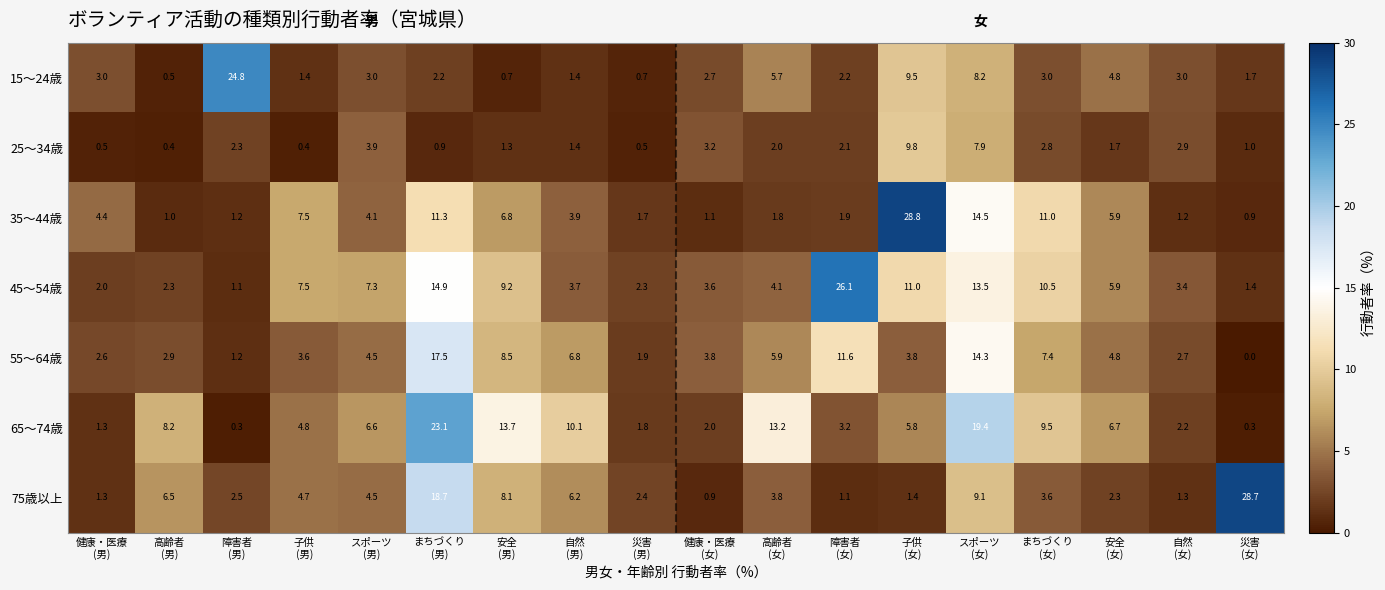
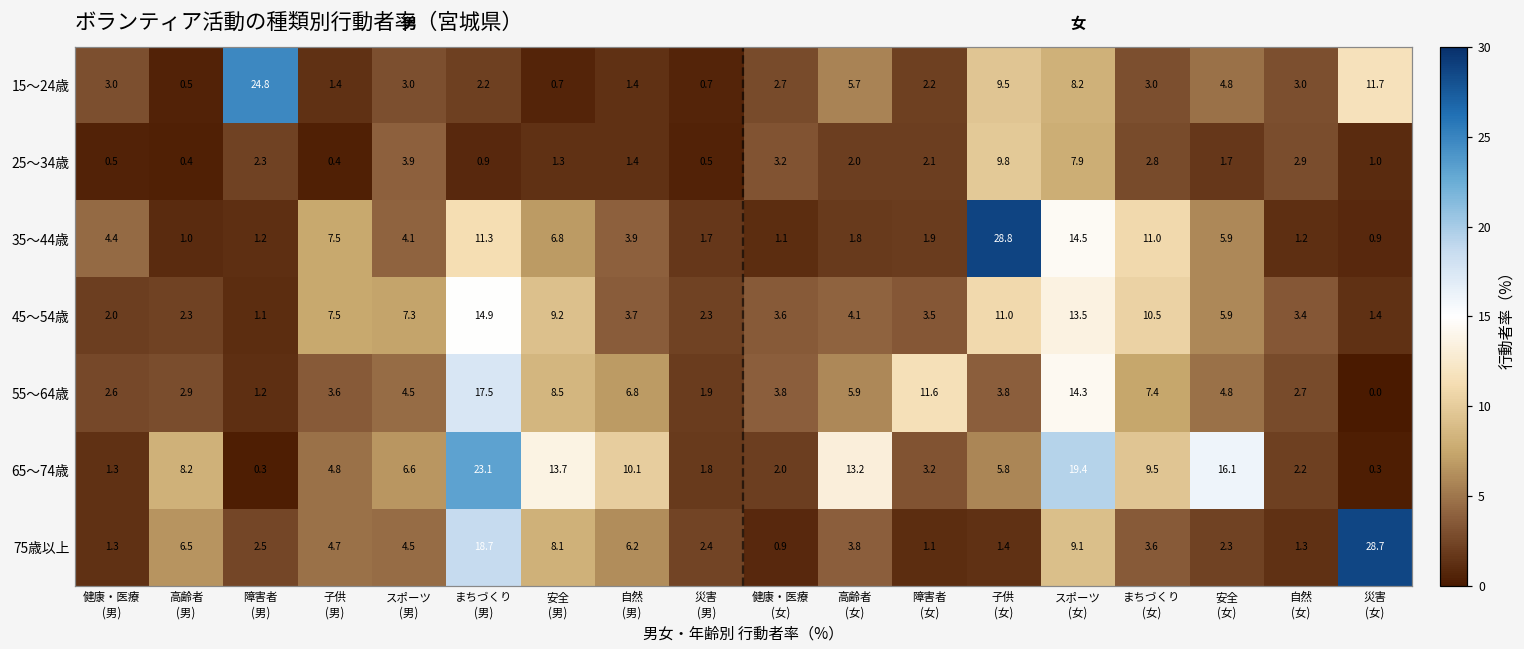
  {
    "15～24歳": {
      "健康・医療 (男)": 3.0,
      "高齢者 (男)": 0.5,
      "障害者 (男)": 24.8,
      "子供 (男)": 1.4,
      "スポーツ (男)": 3.0,
      "まちづくり (男)": 2.2,
      "安全 (男)": 0.7,
      "自然 (男)": 1.4,
      "災害 (男)": 0.7,
      "健康・医療 (女)": 2.7,
      "高齢者 (女)": 5.7,
      "障害者 (女)": 2.2,
      "子供 (女)": 9.5,
      "スポーツ (女)": 8.2,
      "まちづくり (女)": 3.0,
      "安全 (女)": 4.8,
      "自然 (女)": 3.0,
-     "災害 (女)": 1.7
+     "災害 (女)": 11.7
    },
    "25～34歳": {
      "健康・医療 (男)": 0.5,
      "高齢者 (男)": 0.4,
      "障害者 (男)": 2.3,
      "子供 (男)": 0.4,
      "スポーツ (男)": 3.9,
      "まちづくり (男)": 0.9,
      "安全 (男)": 1.3,
      "自然 (男)": 1.4,
      "災害 (男)": 0.5,
      "健康・医療 (女)": 3.2,
      "高齢者 (女)": 2.0,
      "障害者 (女)": 2.1,
      "子供 (女)": 9.8,
      "スポーツ (女)": 7.9,
      "まちづくり (女)": 2.8,
      "安全 (女)": 1.7,
      "自然 (女)": 2.9,
      "災害 (女)": 1.0
    },
    "35～44歳": {
      "健康・医療 (男)": 4.4,
      "高齢者 (男)": 1.0,
      "障害者 (男)": 1.2,
      "子供 (男)": 7.5,
      "スポーツ (男)": 4.1,
      "まちづくり (男)": 11.3,
      "安全 (男)": 6.8,
      "自然 (男)": 3.9,
      "災害 (男)": 1.7,
      "健康・医療 (女)": 1.1,
      "高齢者 (女)": 1.8,
      "障害者 (女)": 1.9,
      "子供 (女)": 28.8,
      "スポーツ (女)": 14.5,
      "まちづくり (女)": 11.0,
      "安全 (女)": 5.9,
      "自然 (女)": 1.2,
      "災害 (女)": 0.9
    },
    "45～54歳": {
      "健康・医療 (男)": 2.0,
      "高齢者 (男)": 2.3,
      "障害者 (男)": 1.1,
      "子供 (男)": 7.5,
      "スポーツ (男)": 7.3,
      "まちづくり (男)": 14.9,
      "安全 (男)": 9.2,
      "自然 (男)": 3.7,
      "災害 (男)": 2.3,
      "健康・医療 (女)": 3.6,
      "高齢者 (女)": 4.1,
-     "障害者 (女)": 26.1,
+     "障害者 (女)": 3.5,
      "子供 (女)": 11.0,
      "スポーツ (女)": 13.5,
      "まちづくり (女)": 10.5,
      "安全 (女)": 5.9,
      "自然 (女)": 3.4,
      "災害 (女)": 1.4
    },
    "55～64歳": {
      "健康・医療 (男)": 2.6,
      "高齢者 (男)": 2.9,
      "障害者 (男)": 1.2,
      "子供 (男)": 3.6,
      "スポーツ (男)": 4.5,
      "まちづくり (男)": 17.5,
      "安全 (男)": 8.5,
      "自然 (男)": 6.8,
      "災害 (男)": 1.9,
      "健康・医療 (女)": 3.8,
      "高齢者 (女)": 5.9,
      "障害者 (女)": 11.6,
      "子供 (女)": 3.8,
      "スポーツ (女)": 14.3,
      "まちづくり (女)": 7.4,
      "安全 (女)": 4.8,
      "自然 (女)": 2.7,
      "災害 (女)": 0.0
    },
    "65～74歳": {
      "健康・医療 (男)": 1.3,
      "高齢者 (男)": 8.2,
      "障害者 (男)": 0.3,
      "子供 (男)": 4.8,
      "スポーツ (男)": 6.6,
      "まちづくり (男)": 23.1,
      "安全 (男)": 13.7,
      "自然 (男)": 10.1,
      "災害 (男)": 1.8,
      "健康・医療 (女)": 2.0,
      "高齢者 (女)": 13.2,
      "障害者 (女)": 3.2,
      "子供 (女)": 5.8,
      "スポーツ (女)": 19.4,
      "まちづくり (女)": 9.5,
-     "安全 (女)": 6.7,
+     "安全 (女)": 16.1,
      "自然 (女)": 2.2,
      "災害 (女)": 0.3
    },
    "75歳以上": {
      "健康・医療 (男)": 1.3,
      "高齢者 (男)": 6.5,
      "障害者 (男)": 2.5,
      "子供 (男)": 4.7,
      "スポーツ (男)": 4.5,
      "まちづくり (男)": 18.7,
      "安全 (男)": 8.1,
      "自然 (男)": 6.2,
      "災害 (男)": 2.4,
      "健康・医療 (女)": 0.9,
      "高齢者 (女)": 3.8,
      "障害者 (女)": 1.1,
      "子供 (女)": 1.4,
      "スポーツ (女)": 9.1,
      "まちづくり (女)": 3.6,
      "安全 (女)": 2.3,
      "自然 (女)": 1.3,
      "災害 (女)": 28.7
    }
  }
